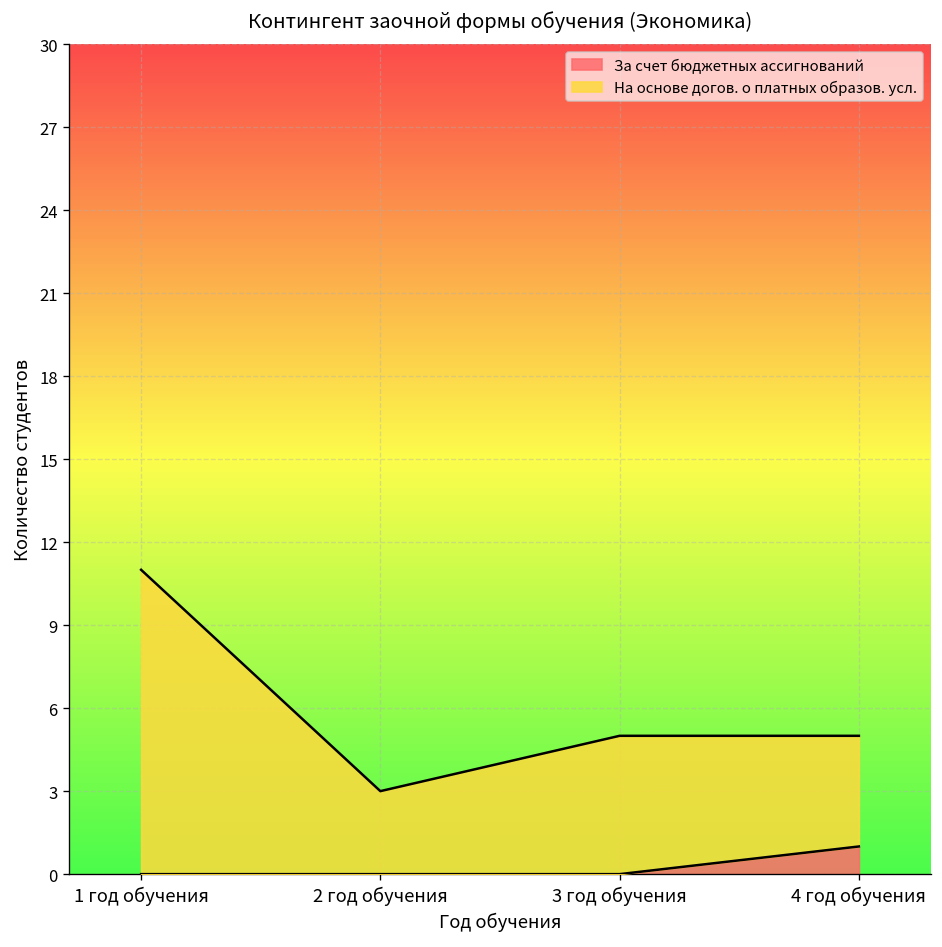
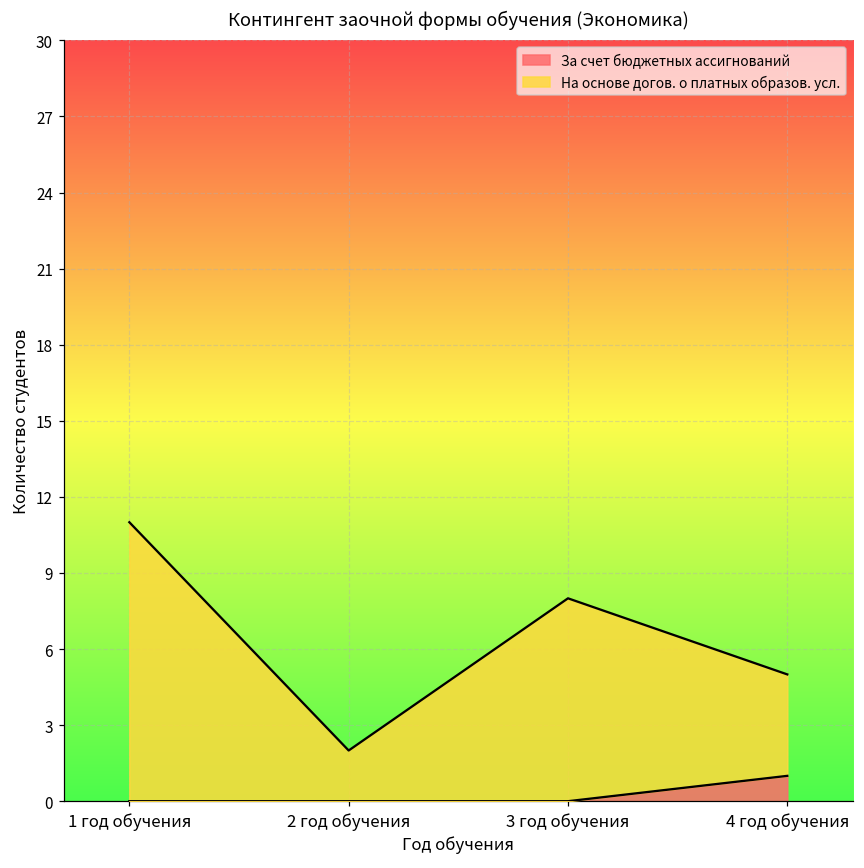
  {
    "За счет бюджетных ассигнований": {
      "1 год обучения": 0,
      "2 год обучения": 0,
      "3 год обучения": 0,
      "4 год обучения": 1
    },
    "На основе догов. о платных образов. усл.": {
      "1 год обучения": 11,
-     "2 год обучения": 3,
-     "3 год обучения": 5,
+     "2 год обучения": 2,
+     "3 год обучения": 8,
      "4 год обучения": 5
    }
  }
